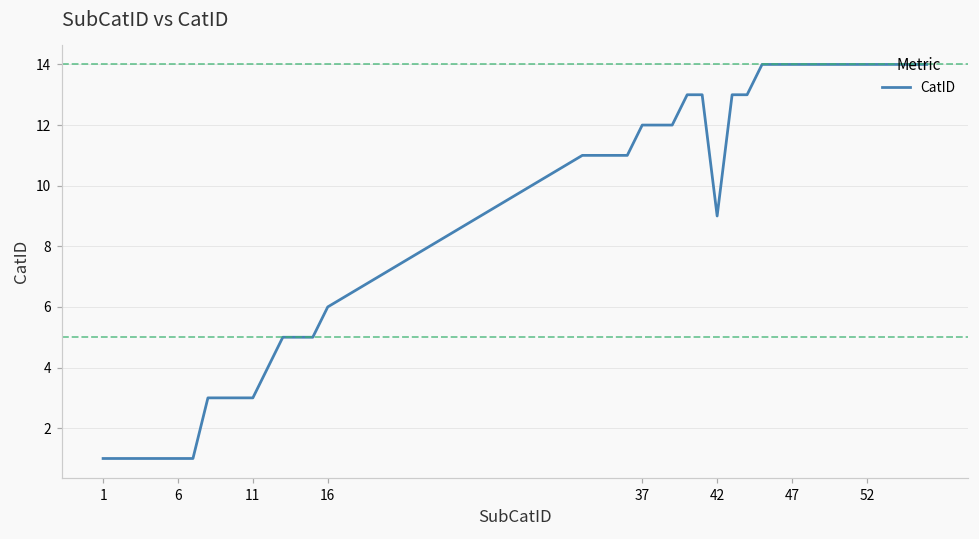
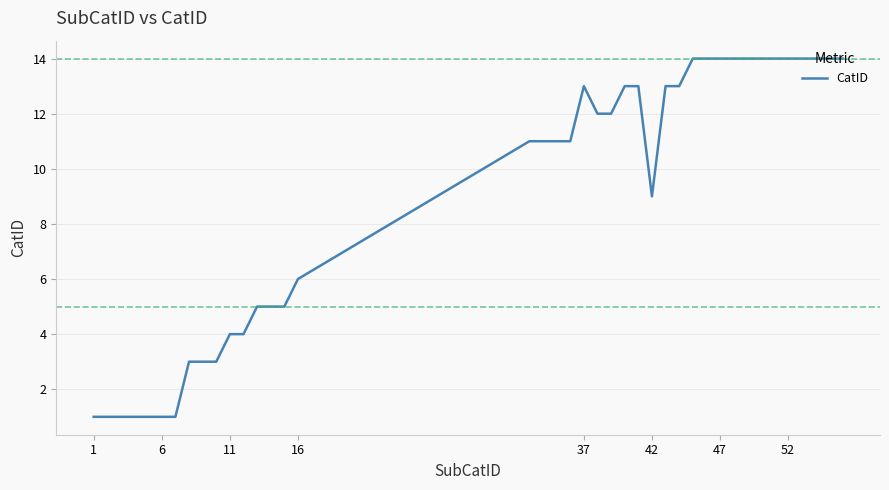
  {
    "1": 1,
    "6": 1,
-   "11": 3,
+   "11": 4,
    "16": 6,
-   "37": 12,
+   "37": 13,
    "42": 9,
    "47": 14,
    "52": 14
  }
